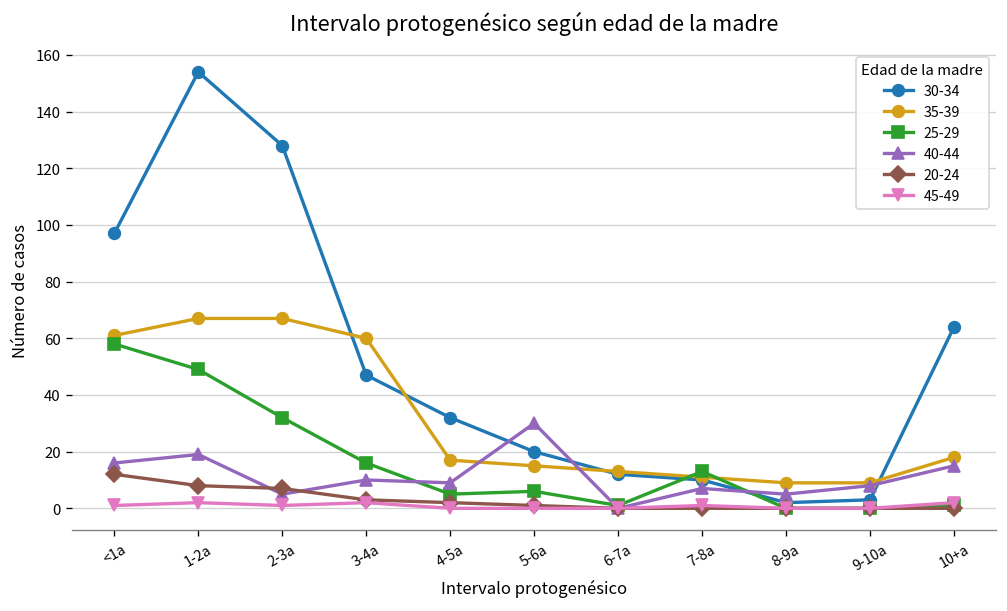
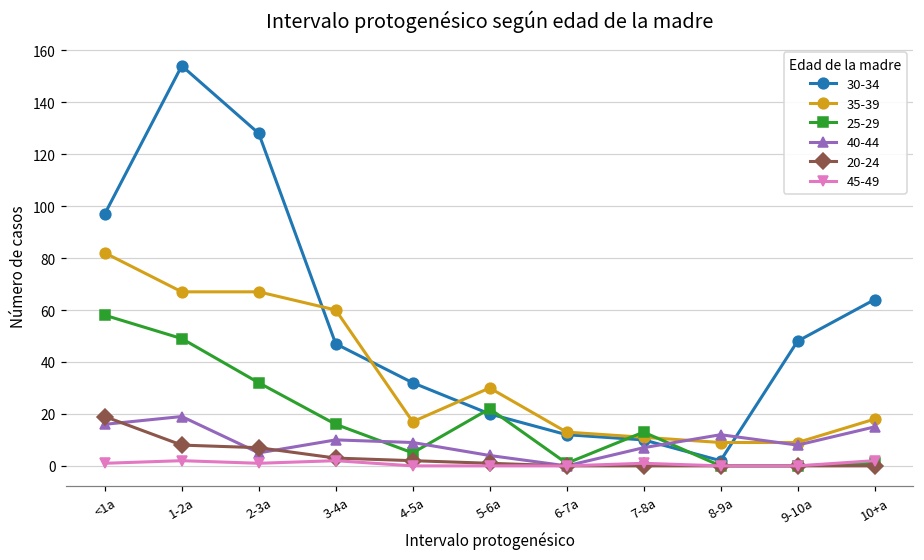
  {
    "30-34": {
      "<1a": 97,
      "1-2a": 154,
      "2-3a": 128,
      "3-4a": 47,
      "4-5a": 32,
      "5-6a": 20,
      "8-9a": 2,
-     "9-10a": 3,
+     "9-10a": 48,
      "10+a": 64
    },
    "35-39": {
-     "<1a": 61,
+     "<1a": 82,
      "1-2a": 67,
      "2-3a": 67,
      "3-4a": 60,
      "4-5a": 17,
-     "5-6a": 15,
+     "5-6a": 30,
      "8-9a": 9,
      "10+a": 18
    },
    "25-29": {
      "<1a": 58,
      "1-2a": 49,
      "2-3a": 32,
      "3-4a": 16,
      "4-5a": 5,
-     "5-6a": 6,
+     "5-6a": 22,
      "7-8a": 13
    },
    "40-44": {
      "<1a": 16,
      "1-2a": 19,
      "2-3a": 5,
      "3-4a": 10,
      "4-5a": 9,
-     "5-6a": 30,
+     "5-6a": 4,
      "7-8a": 7,
-     "8-9a": 5,
+     "8-9a": 12,
      "10+a": 15
    },
    "20-24": {
-     "<1a": 12,
+     "<1a": 19,
      "1-2a": 8,
      "2-3a": 7,
      "4-5a": 2
    },
    "45-49": {
      "<1a": 1,
      "1-2a": 2,
      "2-3a": 1,
      "4-5a": 0
    }
  }
